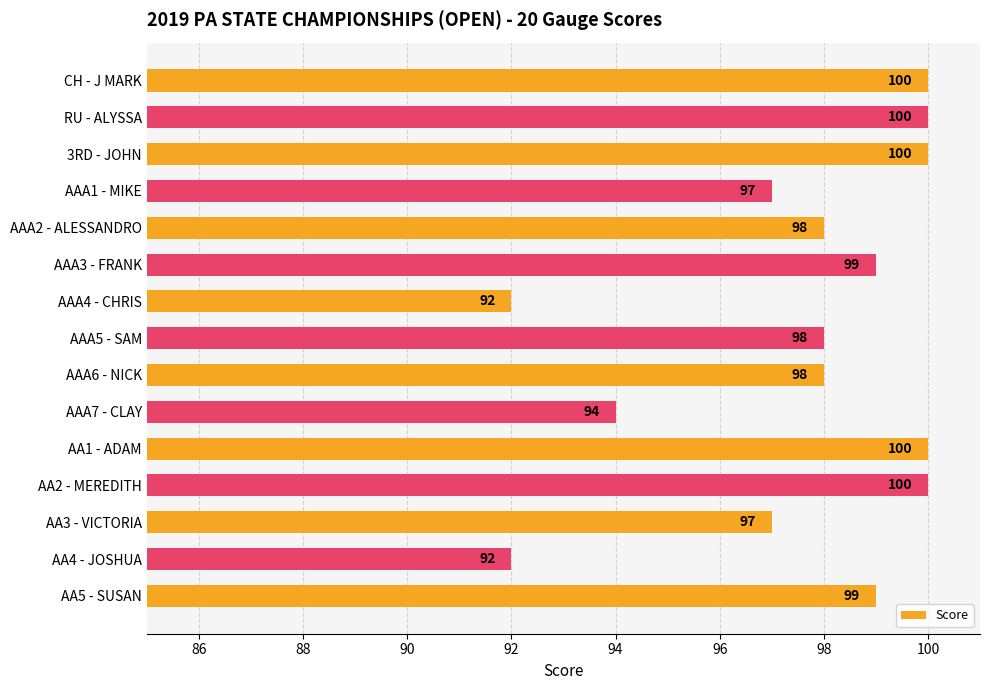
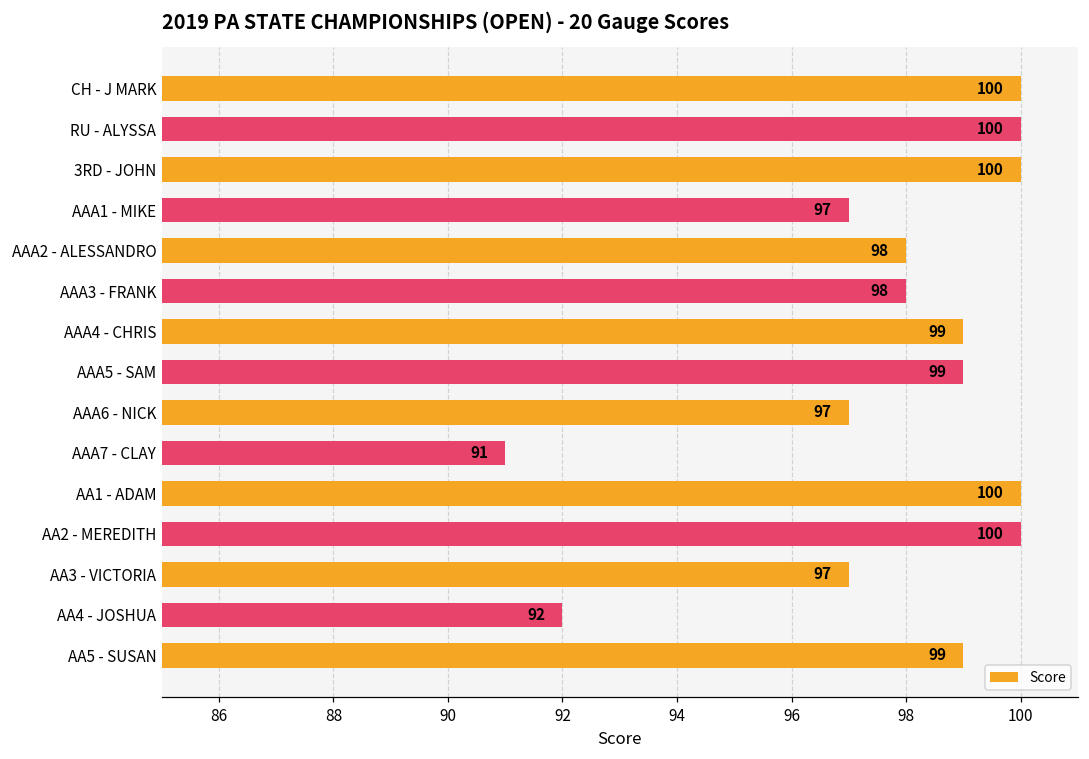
  {
    "CH - J MARK": 100,
    "RU - ALYSSA": 100,
    "3RD - JOHN": 100,
    "AAA1 - MIKE": 97,
    "AAA2 - ALESSANDRO": 98,
-   "AAA3 - FRANK": 99,
-   "AAA4 - CHRIS": 92,
-   "AAA5 - SAM": 98,
-   "AAA6 - NICK": 98,
-   "AAA7 - CLAY": 94,
+   "AAA3 - FRANK": 98,
+   "AAA4 - CHRIS": 99,
+   "AAA5 - SAM": 99,
+   "AAA6 - NICK": 97,
+   "AAA7 - CLAY": 91,
    "AA1 - ADAM": 100,
    "AA2 - MEREDITH": 100,
    "AA3 - VICTORIA": 97,
    "AA4 - JOSHUA": 92,
    "AA5 - SUSAN": 99
  }
